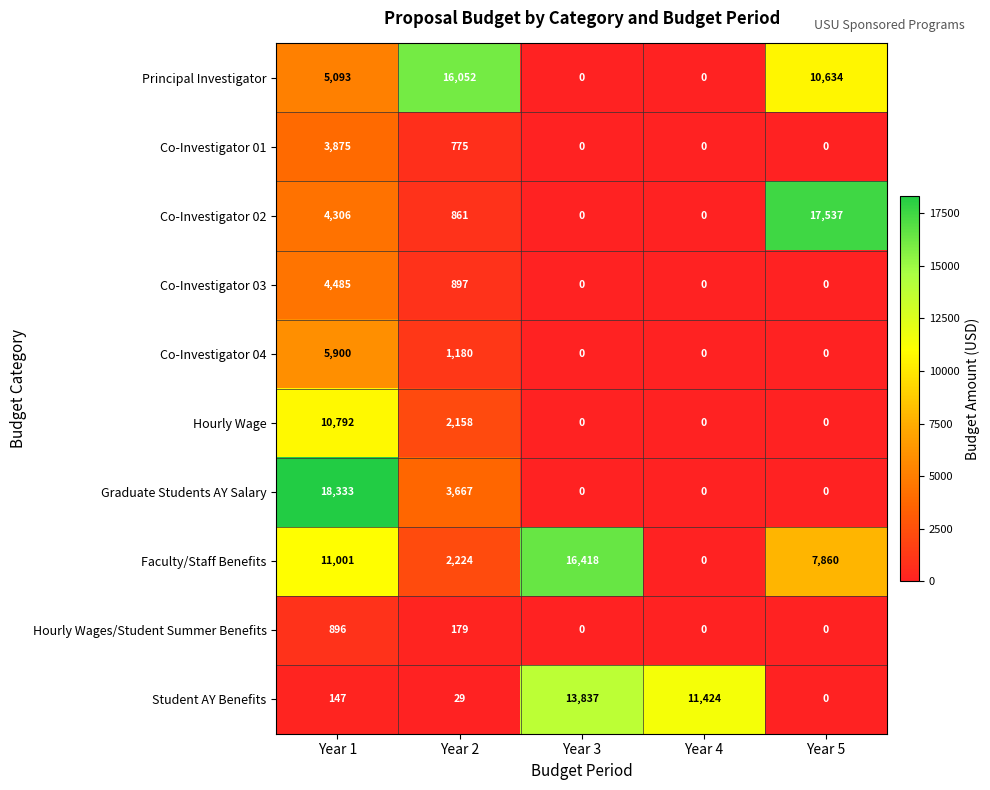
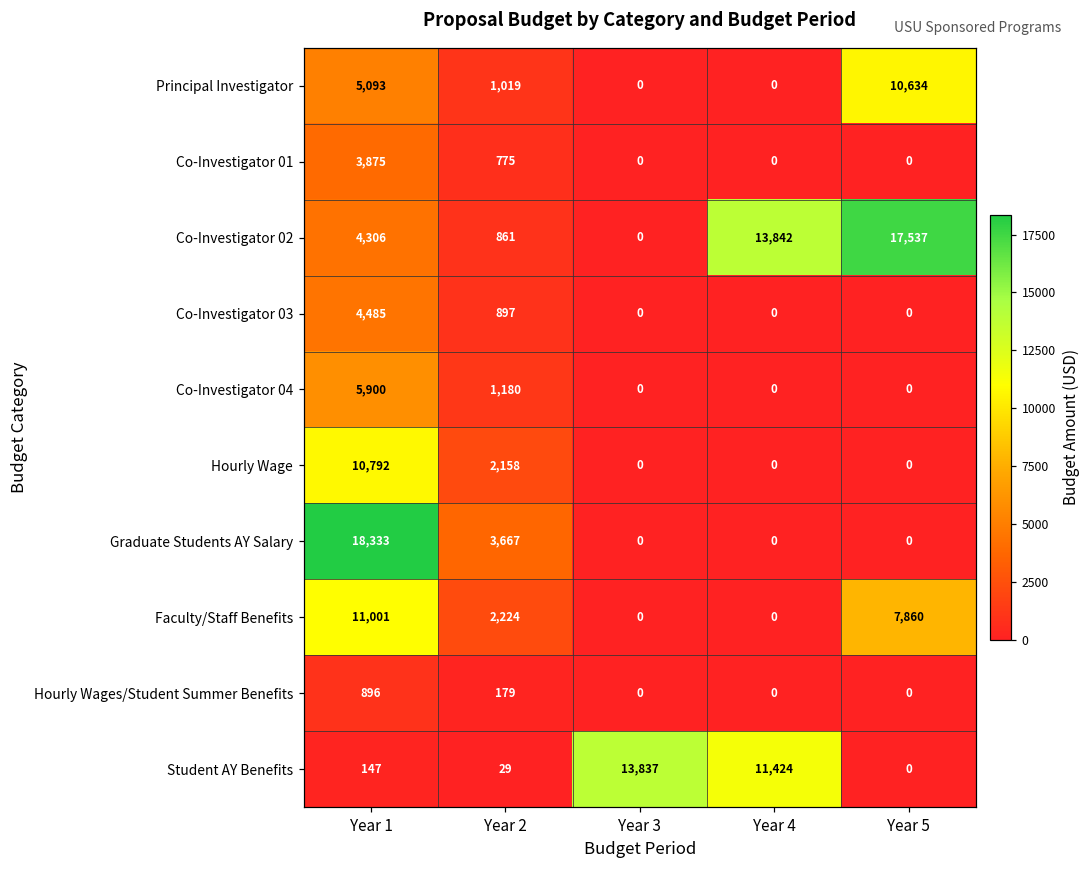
  {
    "Principal Investigator": {
      "Year 1": "5,093",
-     "Year 2": "16,052",
+     "Year 2": "1,019",
      "Year 3": "0",
      "Year 4": "0",
      "Year 5": "10,634"
    },
    "Co-Investigator 01": {
      "Year 1": "3,875",
      "Year 2": "775",
      "Year 3": "0",
      "Year 4": "0",
      "Year 5": "0"
    },
    "Co-Investigator 02": {
      "Year 1": "4,306",
      "Year 2": "861",
      "Year 3": "0",
-     "Year 4": "0",
+     "Year 4": "13,842",
      "Year 5": "17,537"
    },
    "Co-Investigator 03": {
      "Year 1": "4,485",
      "Year 2": "897",
      "Year 3": "0",
      "Year 4": "0",
      "Year 5": "0"
    },
    "Co-Investigator 04": {
      "Year 1": "5,900",
      "Year 2": "1,180",
      "Year 3": "0",
      "Year 4": "0",
      "Year 5": "0"
    },
    "Hourly Wage": {
      "Year 1": "10,792",
      "Year 2": "2,158",
      "Year 3": "0",
      "Year 4": "0",
      "Year 5": "0"
    },
    "Graduate Students AY Salary": {
      "Year 1": "18,333",
      "Year 2": "3,667",
      "Year 3": "0",
      "Year 4": "0",
      "Year 5": "0"
    },
    "Faculty/Staff Benefits": {
      "Year 1": "11,001",
      "Year 2": "2,224",
-     "Year 3": "16,418",
+     "Year 3": "0",
      "Year 4": "0",
      "Year 5": "7,860"
    },
    "Hourly Wages/Student Summer Benefits": {
      "Year 1": "896",
      "Year 2": "179",
      "Year 3": "0",
      "Year 4": "0",
      "Year 5": "0"
    },
    "Student AY Benefits": {
      "Year 1": "147",
      "Year 2": "29",
      "Year 3": "13,837",
      "Year 4": "11,424",
      "Year 5": "0"
    }
  }
